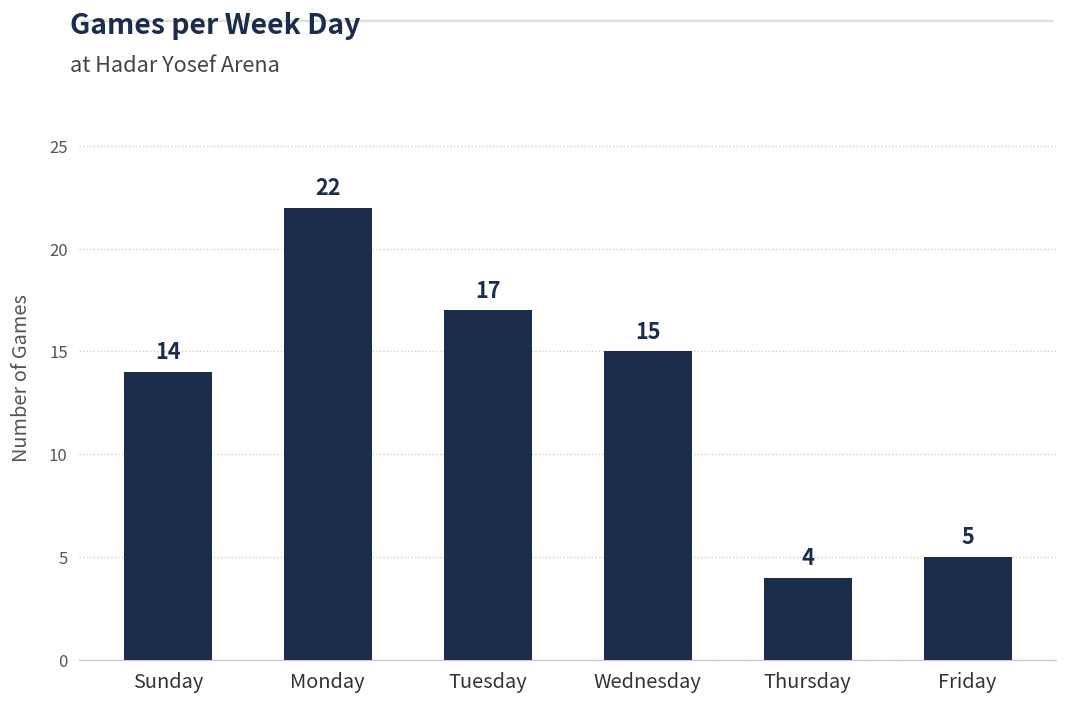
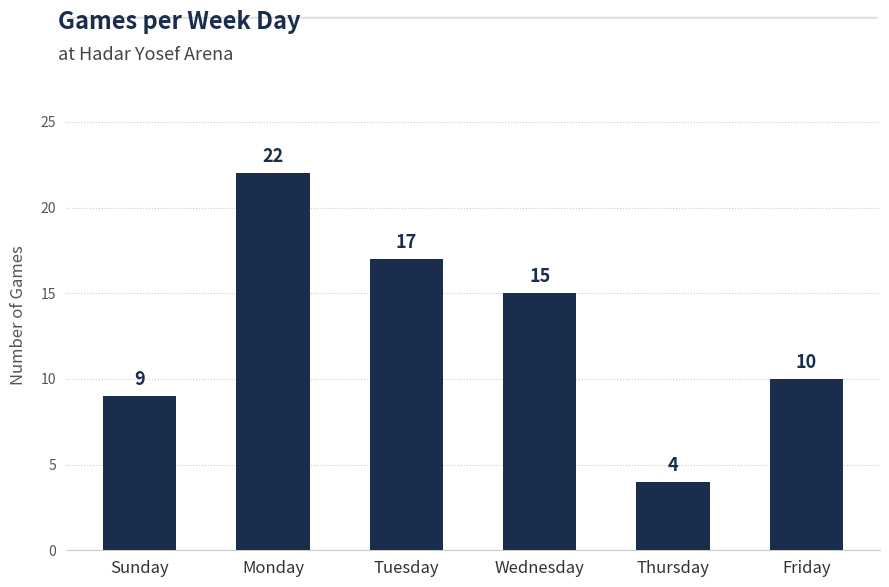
  {
-   "Sunday": 14,
+   "Sunday": 9,
    "Monday": 22,
    "Tuesday": 17,
    "Wednesday": 15,
    "Thursday": 4,
-   "Friday": 5
+   "Friday": 10
  }
